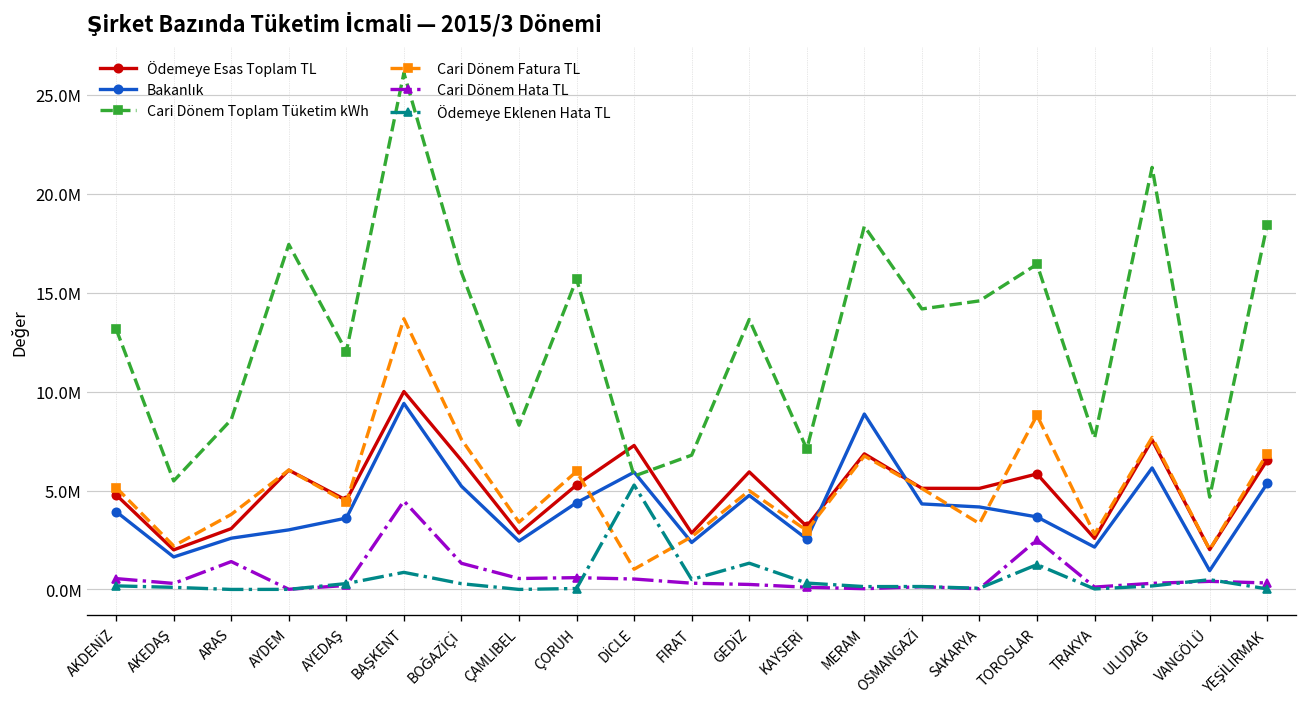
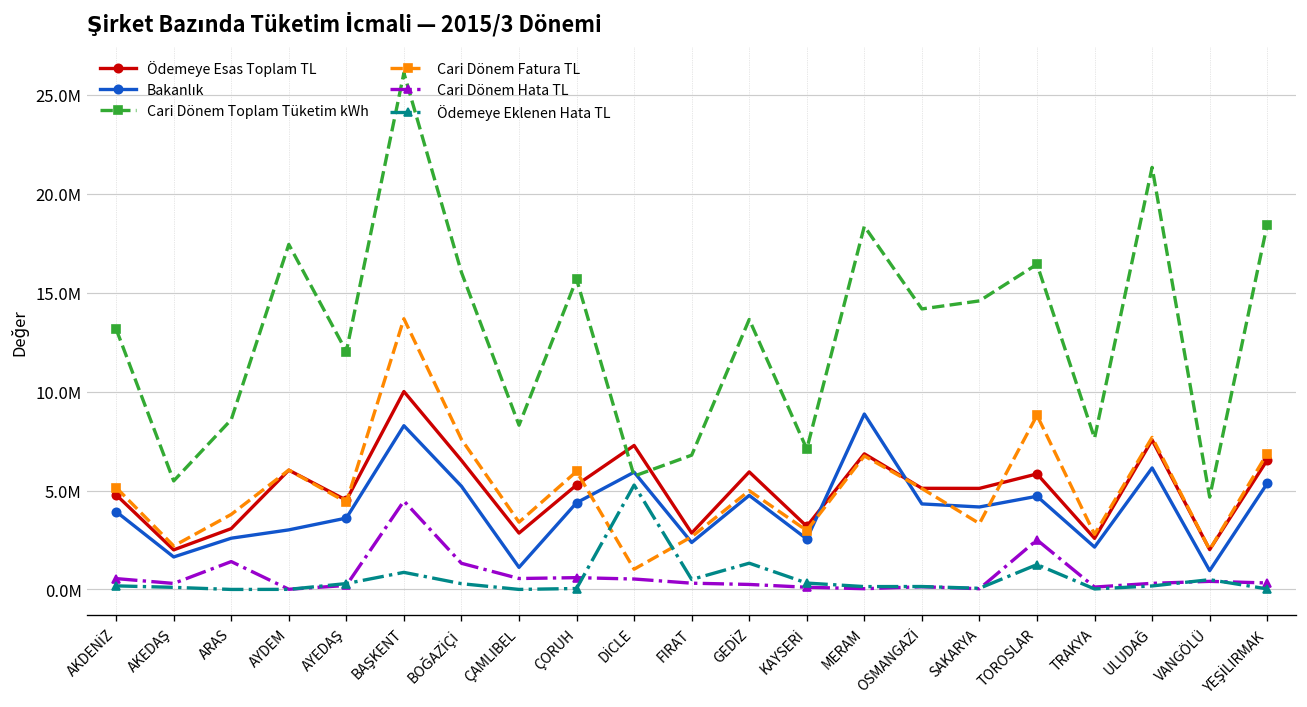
  {
    "Ödemeye Esas Toplam TL": {
      "AKDENİZ": 4800000,
      "AKEDAŞ": 2000000,
      "ARAS": 3100000,
      "BAŞKENT": 10000000,
      "BOĞAZİÇİ": 6500000,
      "ÇAMLIBEL": 2800000,
      "ÇORUH": 5300000,
      "DİCLE": 7300000,
      "FIRAT": 2900000,
      "GEDİZ": 5900000,
      "KAYSERİ": 3200000,
      "SAKARYA": 5100000,
      "TOROSLAR": 5800000,
      "TRAKYA": 2600000,
      "YEŞİLIRMAK": 6500000
    },
    "Bakanlık": {
      "AKDENİZ": 3900000,
      "AKEDAŞ": 1600000,
      "ARAS": 2600000,
      "AYDEM": 3000000,
      "AYEDAŞ": 3600000,
-     "BAŞKENT": 9400000,
+     "BAŞKENT": 8300000,
      "BOĞAZİÇİ": 5200000,
-     "ÇAMLIBEL": 2400000,
+     "ÇAMLIBEL": 1100000,
      "ÇORUH": 4400000,
      "DİCLE": 5900000,
      "FIRAT": 2400000,
      "GEDİZ": 4800000,
      "KAYSERİ": 2600000,
      "MERAM": 8900000,
      "OSMANGAZİ": 4300000,
      "SAKARYA": 4200000,
-     "TOROSLAR": 3700000,
+     "TOROSLAR": 4700000,
      "TRAKYA": 2100000,
      "ULUDAĞ": 6100000,
      "VANGÖLÜ": 1000000,
      "YEŞİLIRMAK": 5400000
    },
    "Cari Dönem Toplam Tüketim kWh": {
      "AKDENİZ": 13200000,
      "AKEDAŞ": 5500000,
      "ARAS": 8600000,
      "AYDEM": 17400000,
      "AYEDAŞ": 12000000,
      "BAŞKENT": 26100000,
      "BOĞAZİÇİ": 16000000,
      "ÇAMLIBEL": 8300000,
      "ÇORUH": 15700000,
      "DİCLE": 5700000,
      "FIRAT": 6800000,
      "GEDİZ": 13600000,
      "KAYSERİ": 7100000,
      "MERAM": 18400000,
      "OSMANGAZİ": 14200000,
      "SAKARYA": 14600000,
      "TOROSLAR": 16400000,
      "TRAKYA": 7600000,
      "ULUDAĞ": 21300000,
      "VANGÖLÜ": 4700000,
      "YEŞİLIRMAK": 18400000
    },
    "Cari Dönem Fatura TL": {
      "AKDENİZ": 5200000,
      "AKEDAŞ": 2200000,
      "ARAS": 3800000,
      "BAŞKENT": 13700000,
      "BOĞAZİÇİ": 7600000,
      "ÇAMLIBEL": 3400000,
      "ÇORUH": 6000000,
      "DİCLE": 1000000,
      "FIRAT": 2700000,
      "GEDİZ": 5000000,
      "KAYSERİ": 3000000,
      "SAKARYA": 3300000,
      "TOROSLAR": 8800000,
      "TRAKYA": 2800000,
      "YEŞİLIRMAK": 6900000
    },
    "Cari Dönem Hata TL": {
      "AKDENİZ": 500000,
      "AKEDAŞ": 300000,
      "ARAS": 1400000,
      "BAŞKENT": 4500000,
      "BOĞAZİÇİ": 1300000,
      "ÇAMLIBEL": 600000,
      "ÇORUH": 600000,
      "DİCLE": 500000,
      "FIRAT": 300000,
      "GEDİZ": 300000,
      "KAYSERİ": 100000,
      "TOROSLAR": 2500000,
      "YEŞİLIRMAK": 300000
    },
    "Ödemeye Eklenen Hata TL": {
      "AKDENİZ": 200000,
      "AKEDAŞ": 100000,
      "ARAS": 0,
      "BAŞKENT": 900000,
      "BOĞAZİÇİ": 300000,
      "ÇAMLIBEL": 0,
      "ÇORUH": 0,
      "DİCLE": 5300000,
      "FIRAT": 500000,
      "GEDİZ": 1300000,
      "KAYSERİ": 300000,
      "TOROSLAR": 1300000,
      "YEŞİLIRMAK": 0
    }
  }
